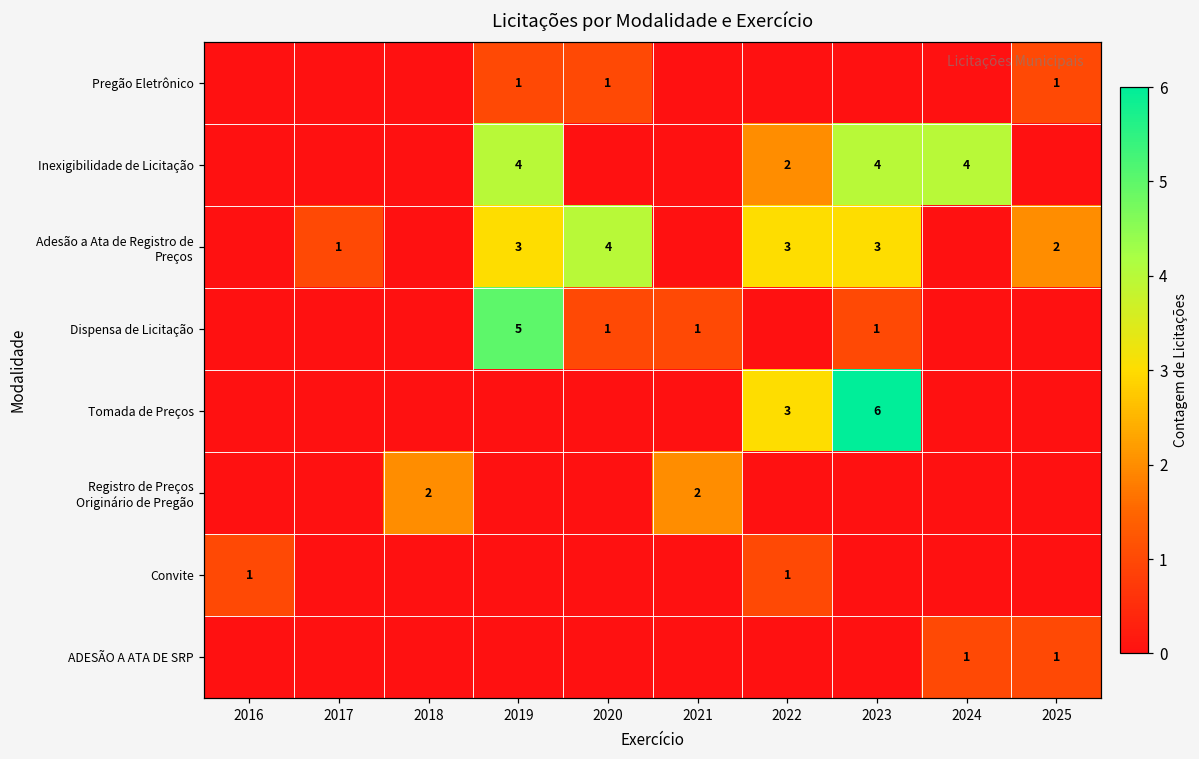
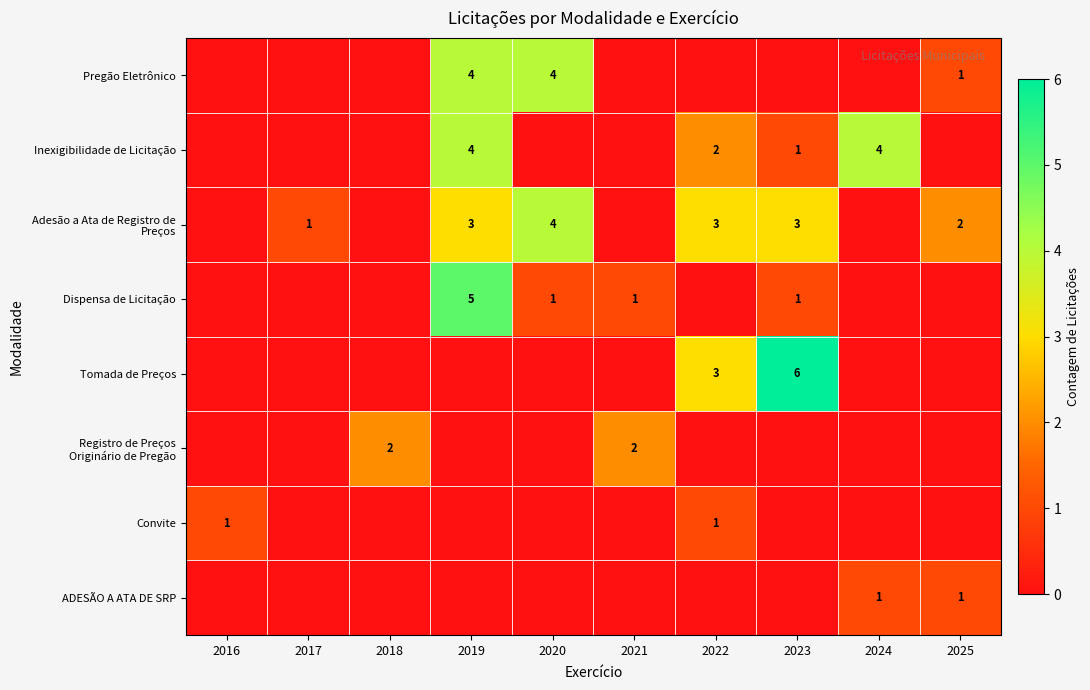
  {
    "Pregão Eletrônico": {
-     "2019": 1,
-     "2020": 1
+     "2019": 4,
+     "2020": 4
    },
    "Inexigibilidade de Licitação": {
      "2019": 4,
      "2022": 2,
-     "2023": 4,
+     "2023": 1,
      "2024": 4
    },
    "Adesão a Ata de Registro de Preços": {
      "2017": 1,
      "2019": 3,
      "2020": 4,
      "2022": 3,
      "2023": 3,
      "2025": 2
    },
    "Dispensa de Licitação": {
      "2019": 5,
      "2020": 1,
      "2021": 1,
      "2023": 1
    },
    "Tomada de Preços": {
      "2022": 3,
      "2023": 6
    },
    "Registro de Preços Originário de Pregão": {
      "2018": 2,
      "2021": 2
    },
    "Convite": {
      "2016": 1,
      "2022": 1
    },
    "ADESÃO A ATA DE SRP": {
      "2024": 1,
      "2025": 1
    }
  }
